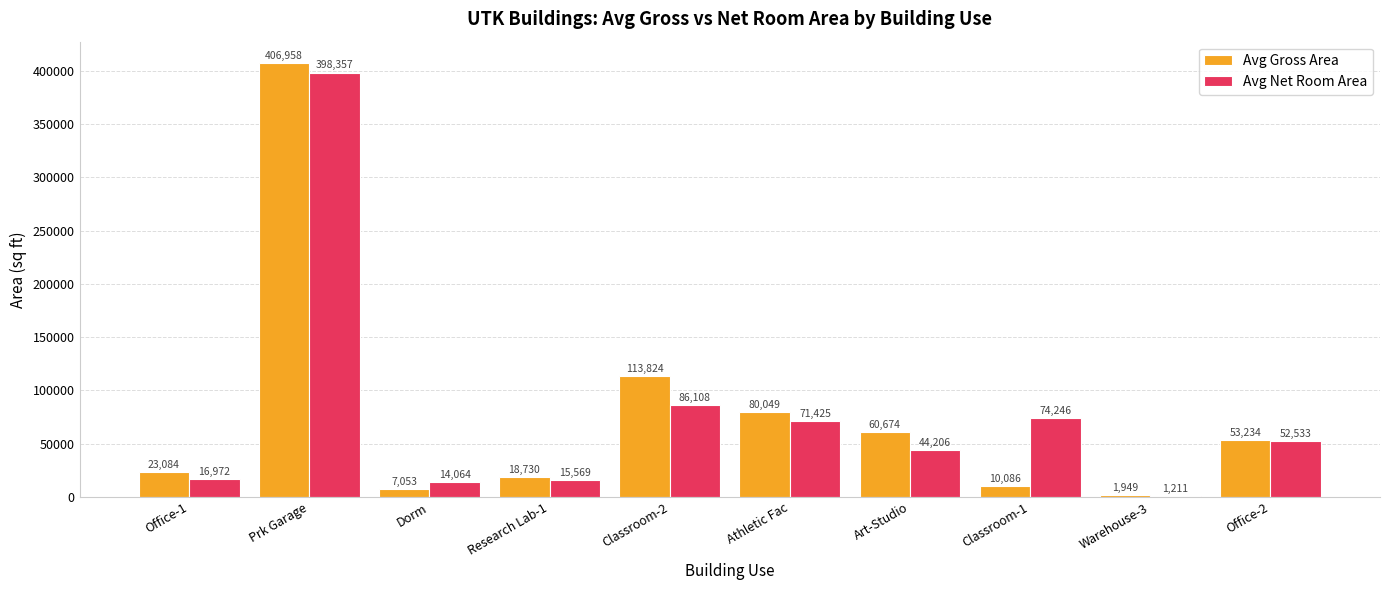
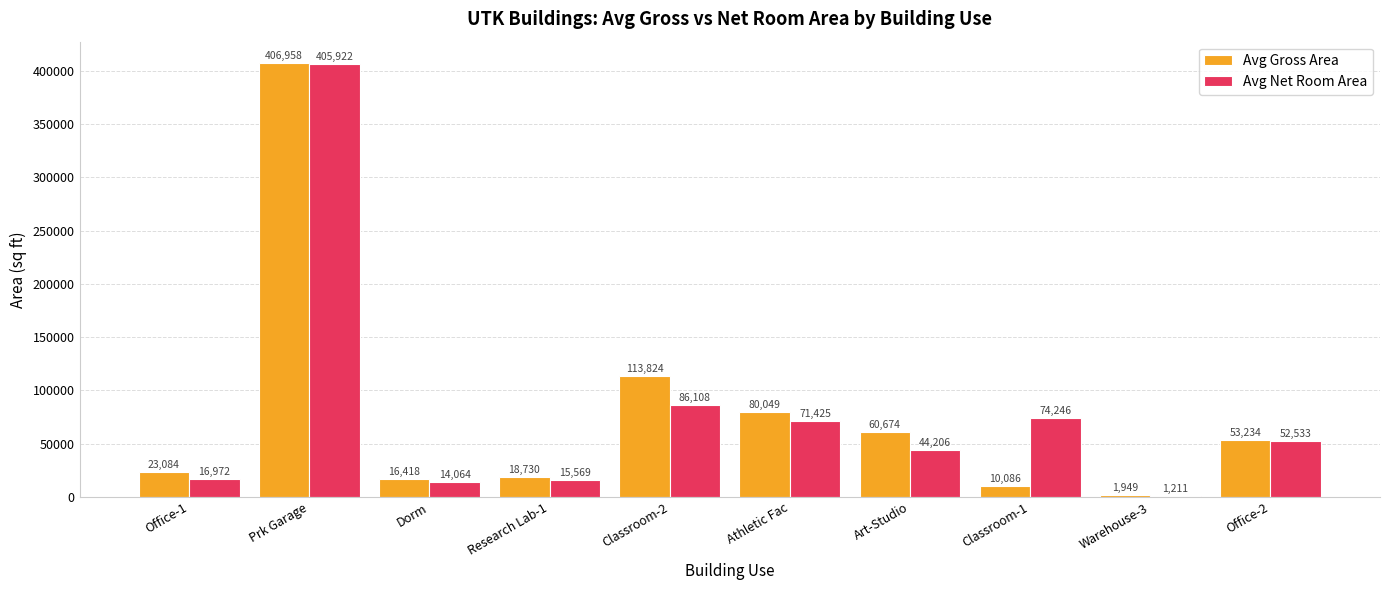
  {
    "Avg Gross Area": {
      "Office-1": "23,084",
      "Prk Garage": "406,958",
-     "Dorm": "7,053",
+     "Dorm": "16,418",
      "Research Lab-1": "18,730",
      "Classroom-2": "113,824",
      "Athletic Fac": "80,049",
      "Art-Studio": "60,674",
      "Classroom-1": "10,086",
      "Warehouse-3": "1,949",
      "Office-2": "53,234"
    },
    "Avg Net Room Area": {
      "Office-1": "16,972",
-     "Prk Garage": "398,357",
+     "Prk Garage": "405,922",
      "Dorm": "14,064",
      "Research Lab-1": "15,569",
      "Classroom-2": "86,108",
      "Athletic Fac": "71,425",
      "Art-Studio": "44,206",
      "Classroom-1": "74,246",
      "Warehouse-3": "1,211",
      "Office-2": "52,533"
    }
  }
